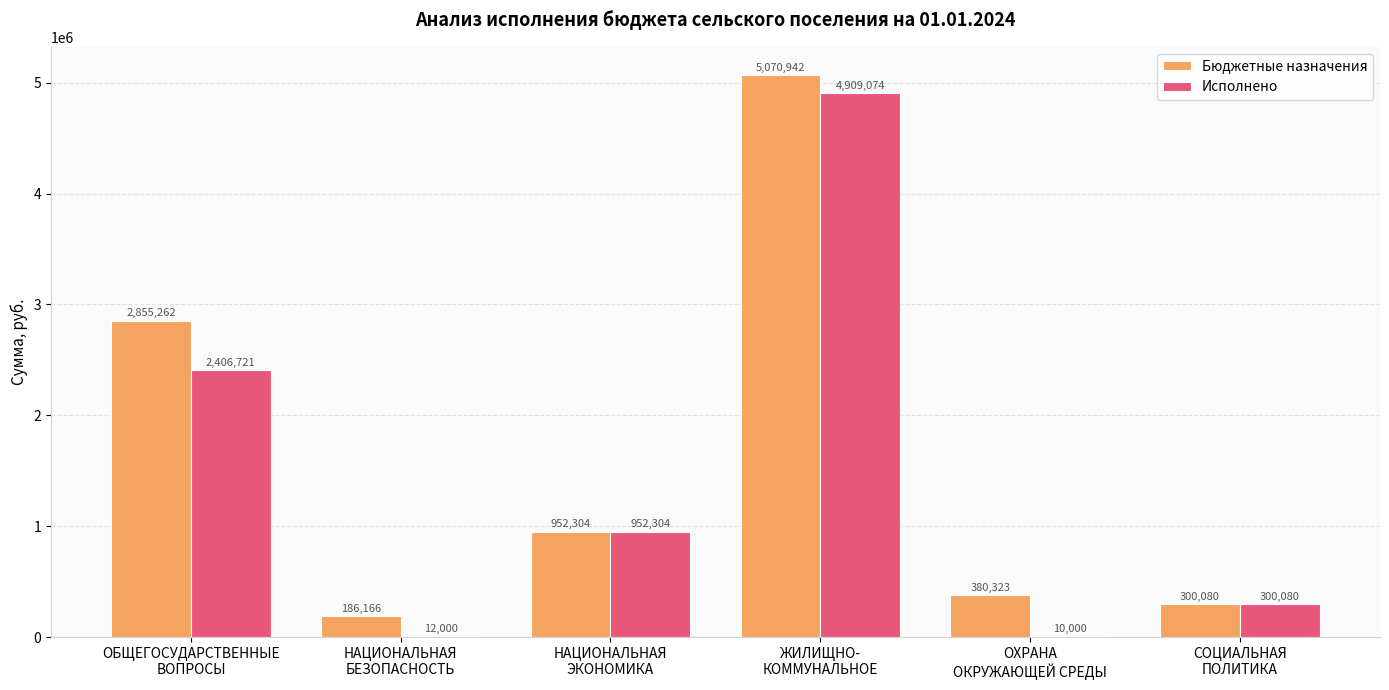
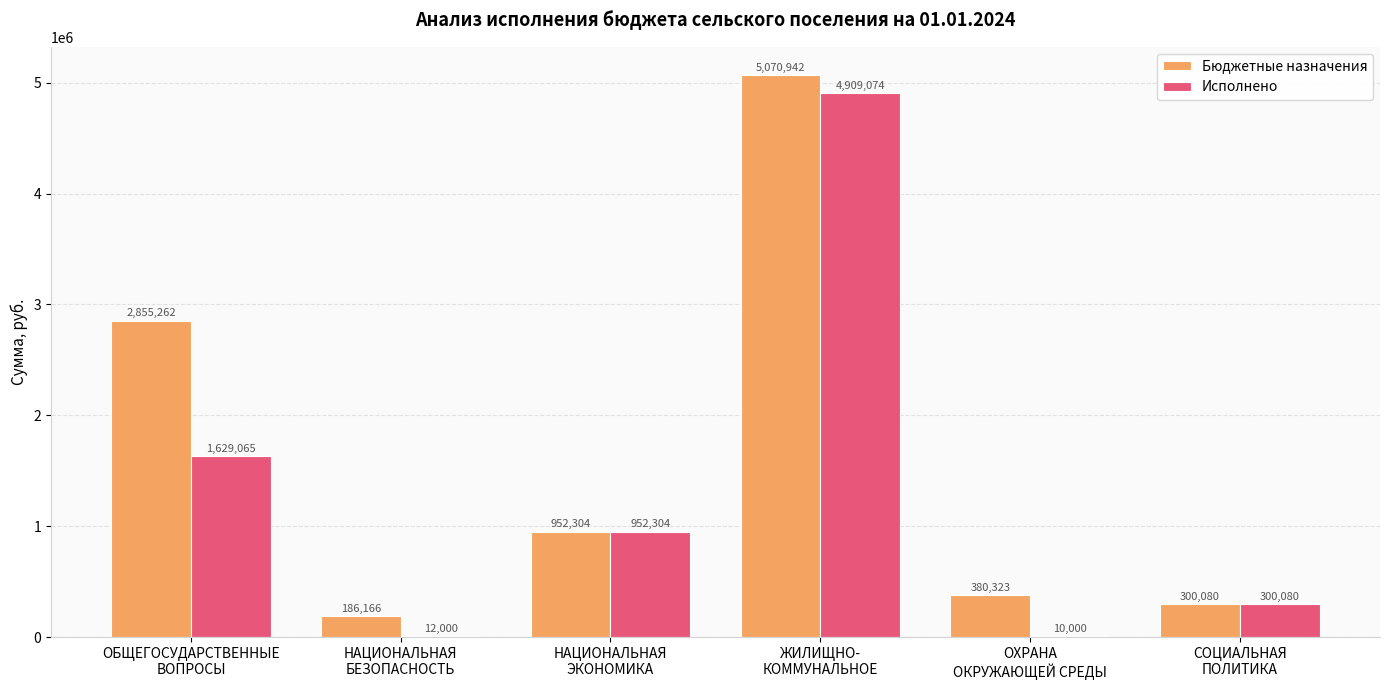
  {
    "Бюджетные назначения": {
      "ОБЩЕГОСУДАРСТВЕННЫЕ ВОПРОСЫ": "2,855,262",
      "НАЦИОНАЛЬНАЯ БЕЗОПАСНОСТЬ": "186,166",
      "НАЦИОНАЛЬНАЯ ЭКОНОМИКА": "952,304",
      "ЖИЛИЩНО- КОММУНАЛЬНОЕ": "5,070,942",
      "ОХРАНА ОКРУЖАЮЩЕЙ СРЕДЫ": "380,323",
      "СОЦИАЛЬНАЯ ПОЛИТИКА": "300,080"
    },
    "Исполнено": {
-     "ОБЩЕГОСУДАРСТВЕННЫЕ ВОПРОСЫ": "2,406,721",
+     "ОБЩЕГОСУДАРСТВЕННЫЕ ВОПРОСЫ": "1,629,065",
      "НАЦИОНАЛЬНАЯ БЕЗОПАСНОСТЬ": "12,000",
      "НАЦИОНАЛЬНАЯ ЭКОНОМИКА": "952,304",
      "ЖИЛИЩНО- КОММУНАЛЬНОЕ": "4,909,074",
      "ОХРАНА ОКРУЖАЮЩЕЙ СРЕДЫ": "10,000",
      "СОЦИАЛЬНАЯ ПОЛИТИКА": "300,080"
    }
  }
